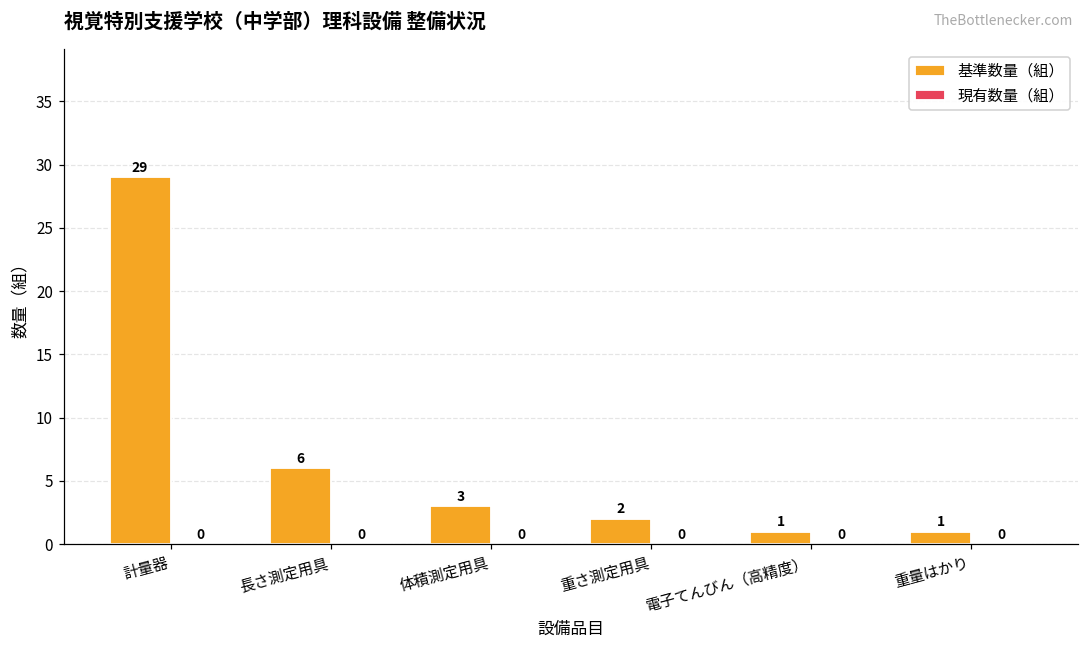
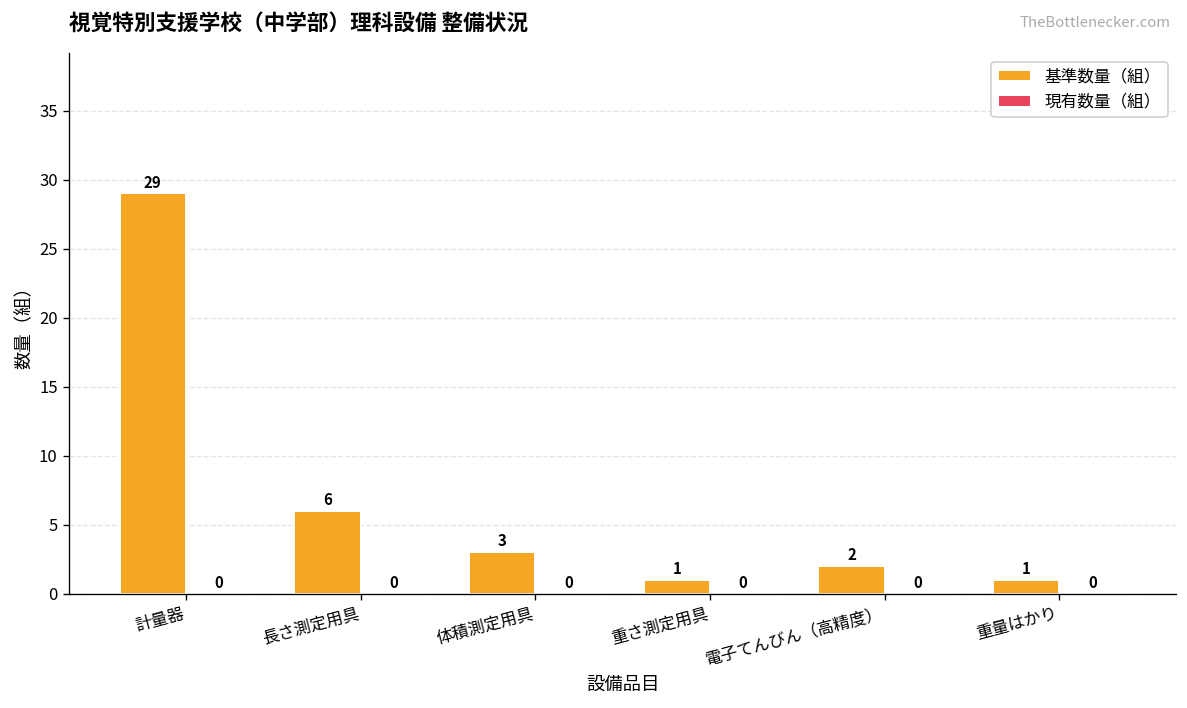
  {
    "基準数量（組）": {
      "計量器": 29,
      "長さ測定用具": 6,
      "体積測定用具": 3,
-     "重さ測定用具": 2,
-     "電子てんびん（高精度）": 1,
+     "重さ測定用具": 1,
+     "電子てんびん（高精度）": 2,
      "重量はかり": 1
    },
    "現有数量（組）": {
      "計量器": 0,
      "長さ測定用具": 0,
      "体積測定用具": 0,
      "重さ測定用具": 0,
      "電子てんびん（高精度）": 0,
      "重量はかり": 0
    }
  }
